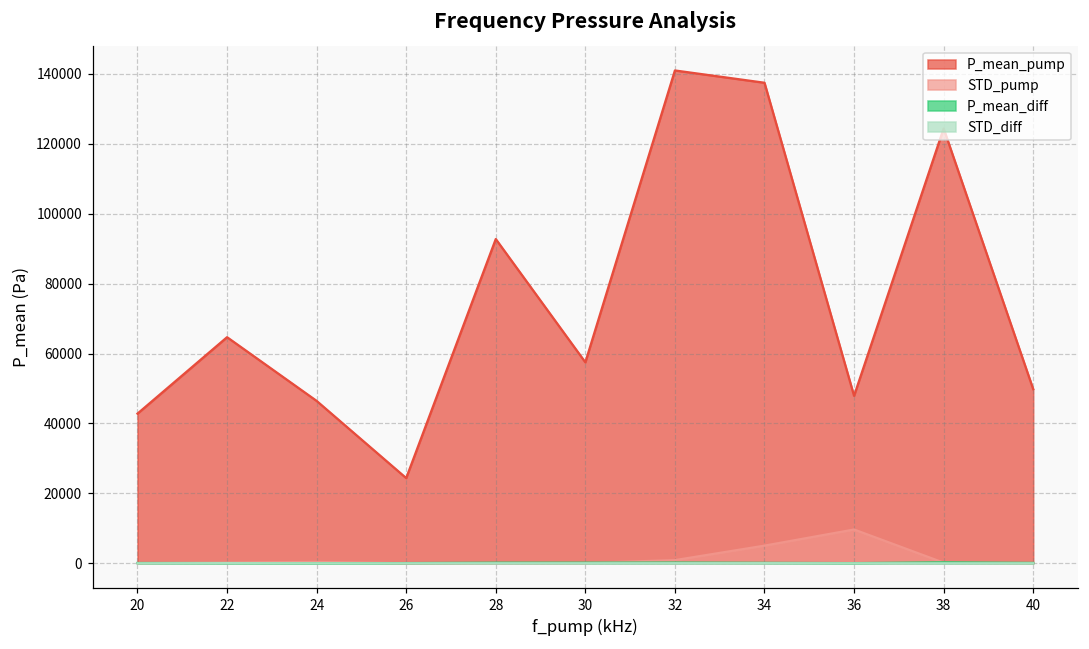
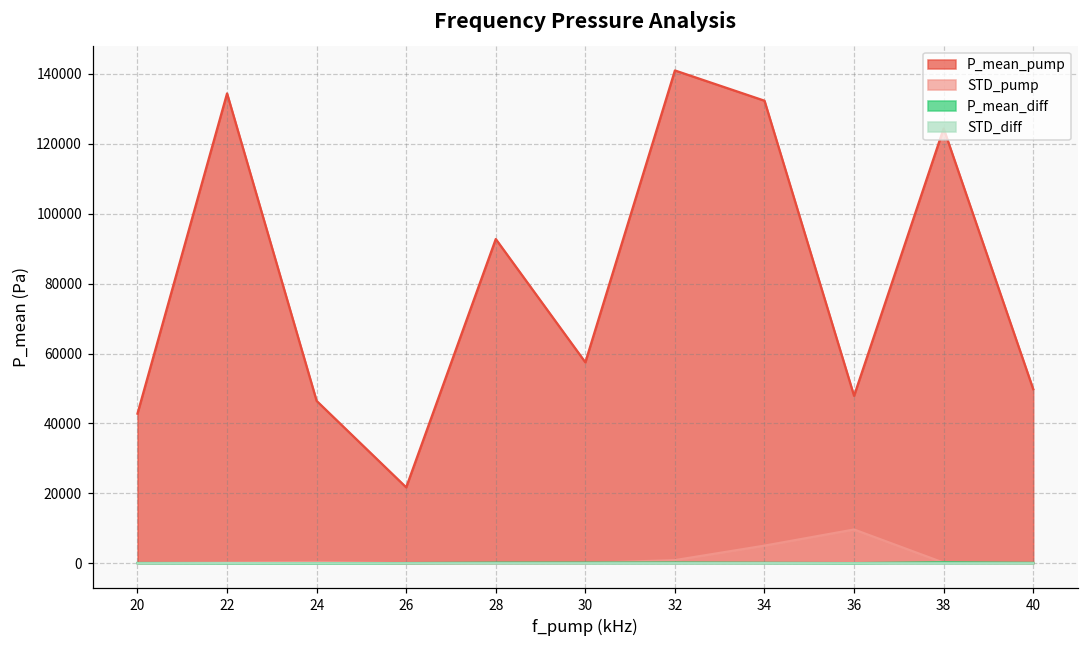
  {
    "P_mean_pump": {
      "20": 43000,
-     "22": 65000,
+     "22": 134000,
      "24": 46000,
-     "26": 24000,
+     "26": 22000,
      "28": 93000,
      "30": 57000,
      "32": 141000,
-     "34": 137000,
+     "34": 132000,
      "36": 48000,
      "40": 50000
    },
    "STD_pump": {
      "34": 5000,
      "36": 10000
    }
  }
